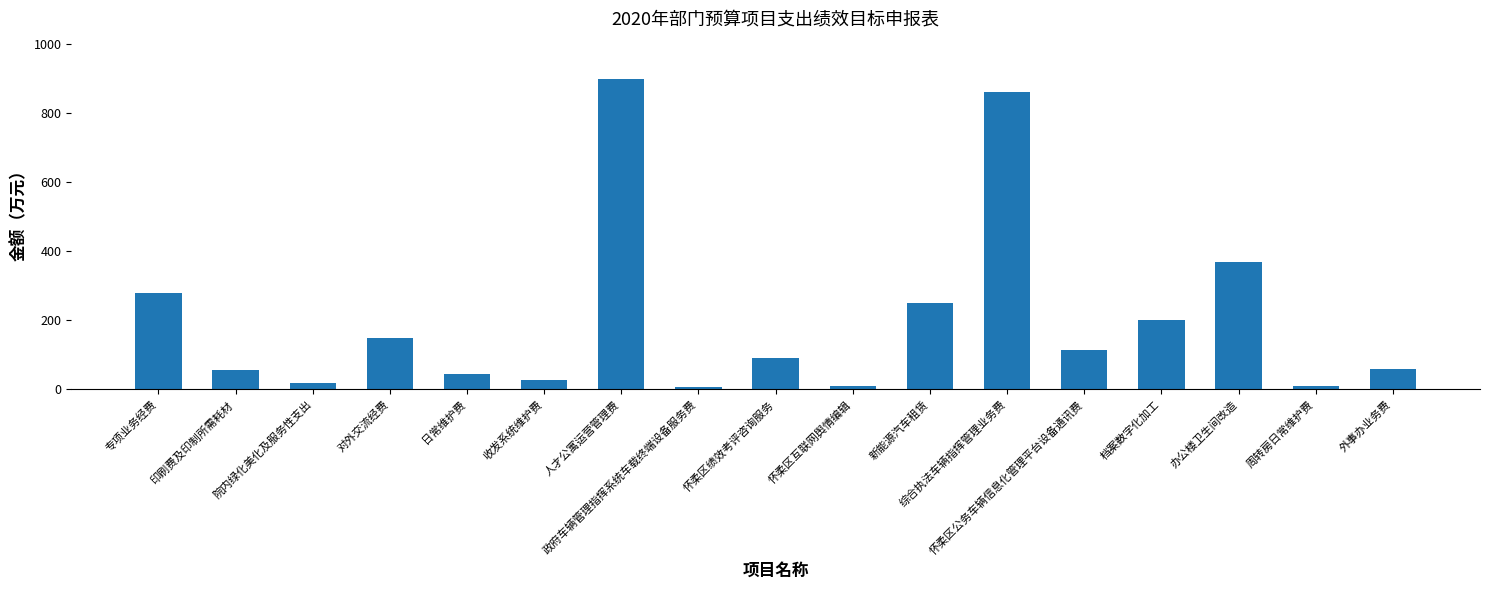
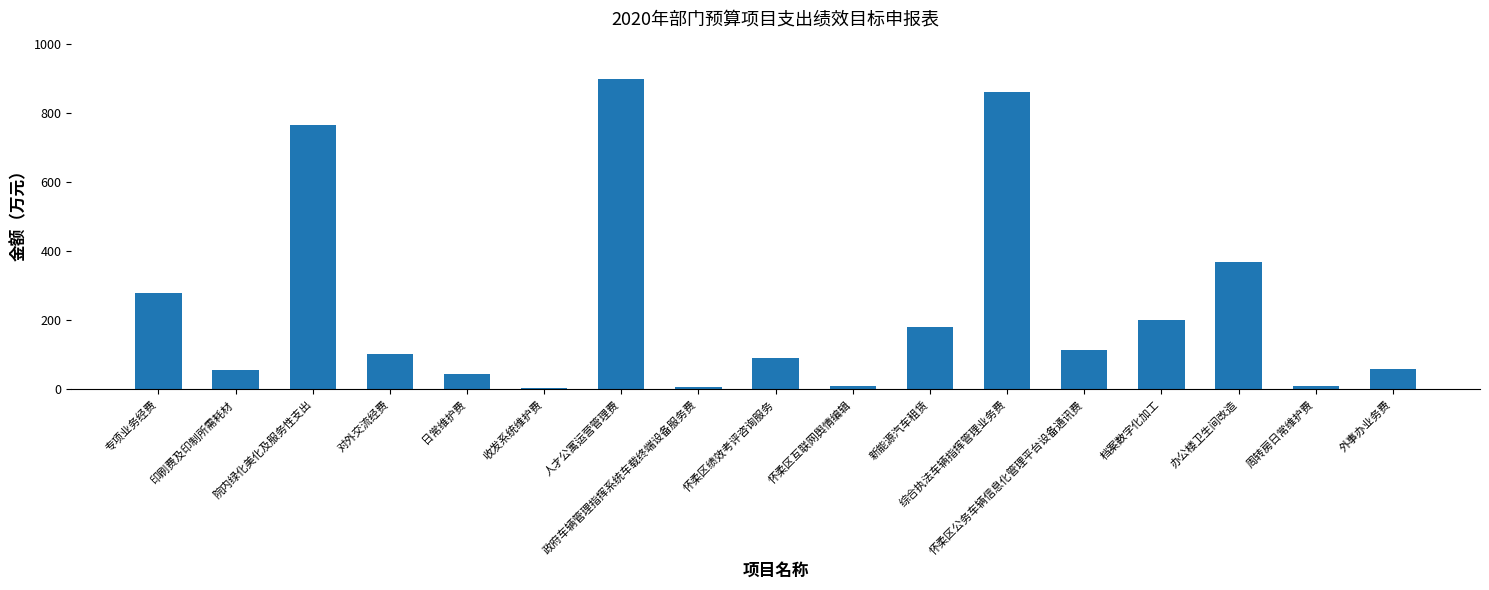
  {
    "专项业务经费": 280,
    "印刷费及印制所需耗材": 60,
-   "院内绿化美化及服务性支出": 20,
-   "对外交流经费": 150,
+   "院内绿化美化及服务性支出": 770,
+   "对外交流经费": 100,
    "日常维护费": 50,
-   "收发系统维护费": 30,
+   "收发系统维护费": 0,
    "人才公寓运营管理费": 900,
    "政府车辆管理指挥系统车载终端设备服务费": 10,
    "怀柔区绩效考评咨询服务": 90,
    "怀柔区互联网舆情编辑": 10,
-   "新能源汽车租赁": 250,
+   "新能源汽车租赁": 180,
    "综合执法车辆指挥管理业务费": 860,
    "怀柔区公务车辆信息化管理平台设备通讯费": 120,
    "档案数字化加工": 200,
    "办公楼卫生间改造": 370,
    "周转房日常维护费": 10,
    "外事办业务费": 60
  }
